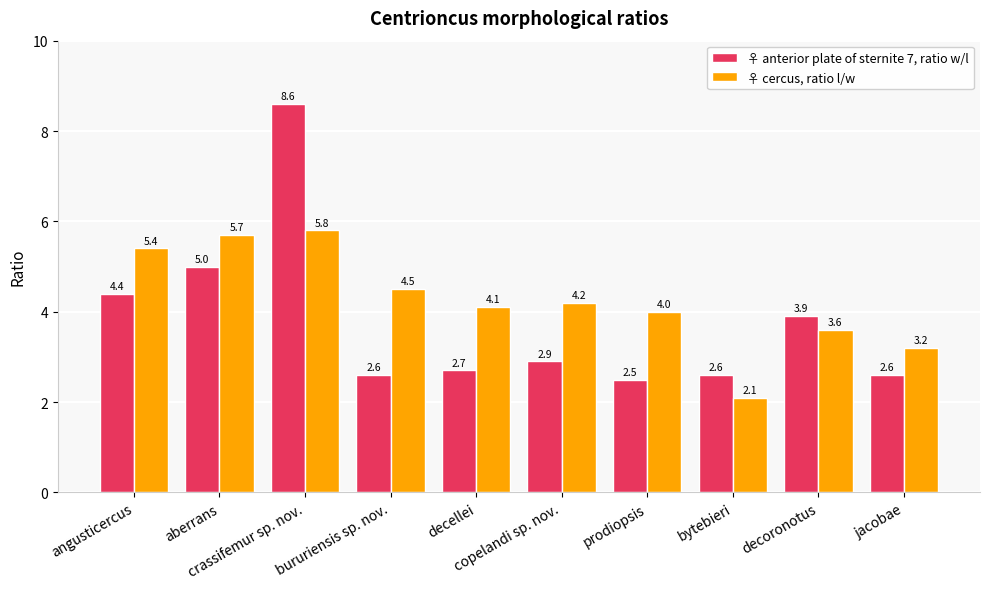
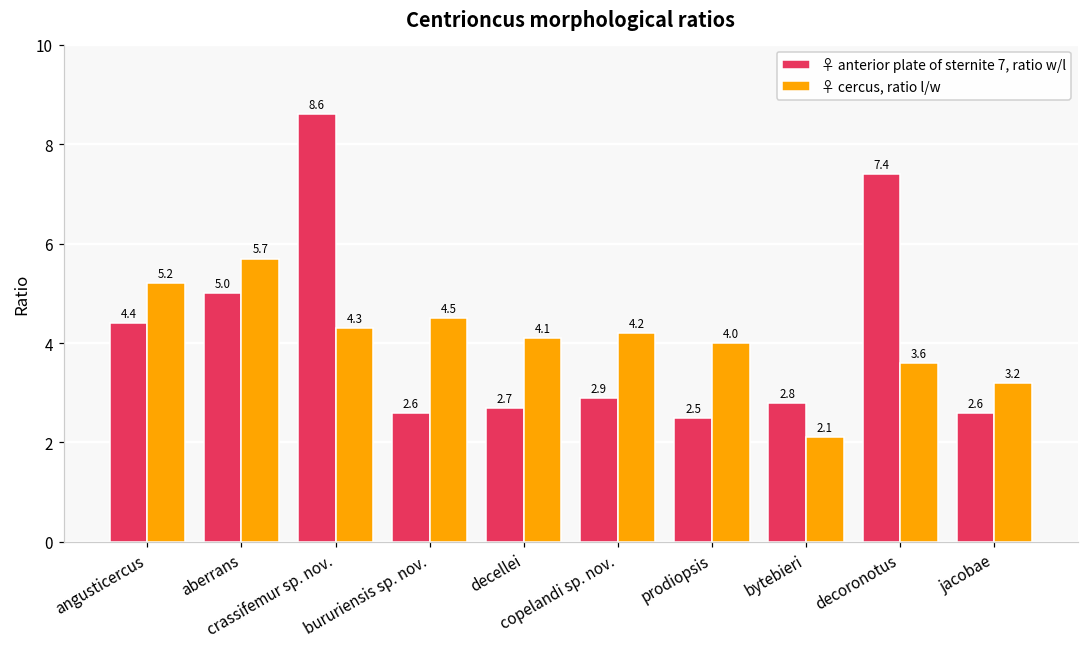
  {
    "♀ anterior plate of sternite 7, ratio w/l": {
      "angusticercus": 4.4,
      "aberrans": 5.0,
      "crassifemur sp. nov.": 8.6,
      "bururiensis sp. nov.": 2.6,
      "decellei": 2.7,
      "copelandi sp. nov.": 2.9,
      "prodiopsis": 2.5,
-     "bytebieri": 2.6,
-     "decoronotus": 3.9,
+     "bytebieri": 2.8,
+     "decoronotus": 7.4,
      "jacobae": 2.6
    },
    "♀ cercus, ratio l/w": {
-     "angusticercus": 5.4,
+     "angusticercus": 5.2,
      "aberrans": 5.7,
-     "crassifemur sp. nov.": 5.8,
+     "crassifemur sp. nov.": 4.3,
      "bururiensis sp. nov.": 4.5,
      "decellei": 4.1,
      "copelandi sp. nov.": 4.2,
      "prodiopsis": 4.0,
      "bytebieri": 2.1,
      "decoronotus": 3.6,
      "jacobae": 3.2
    }
  }
